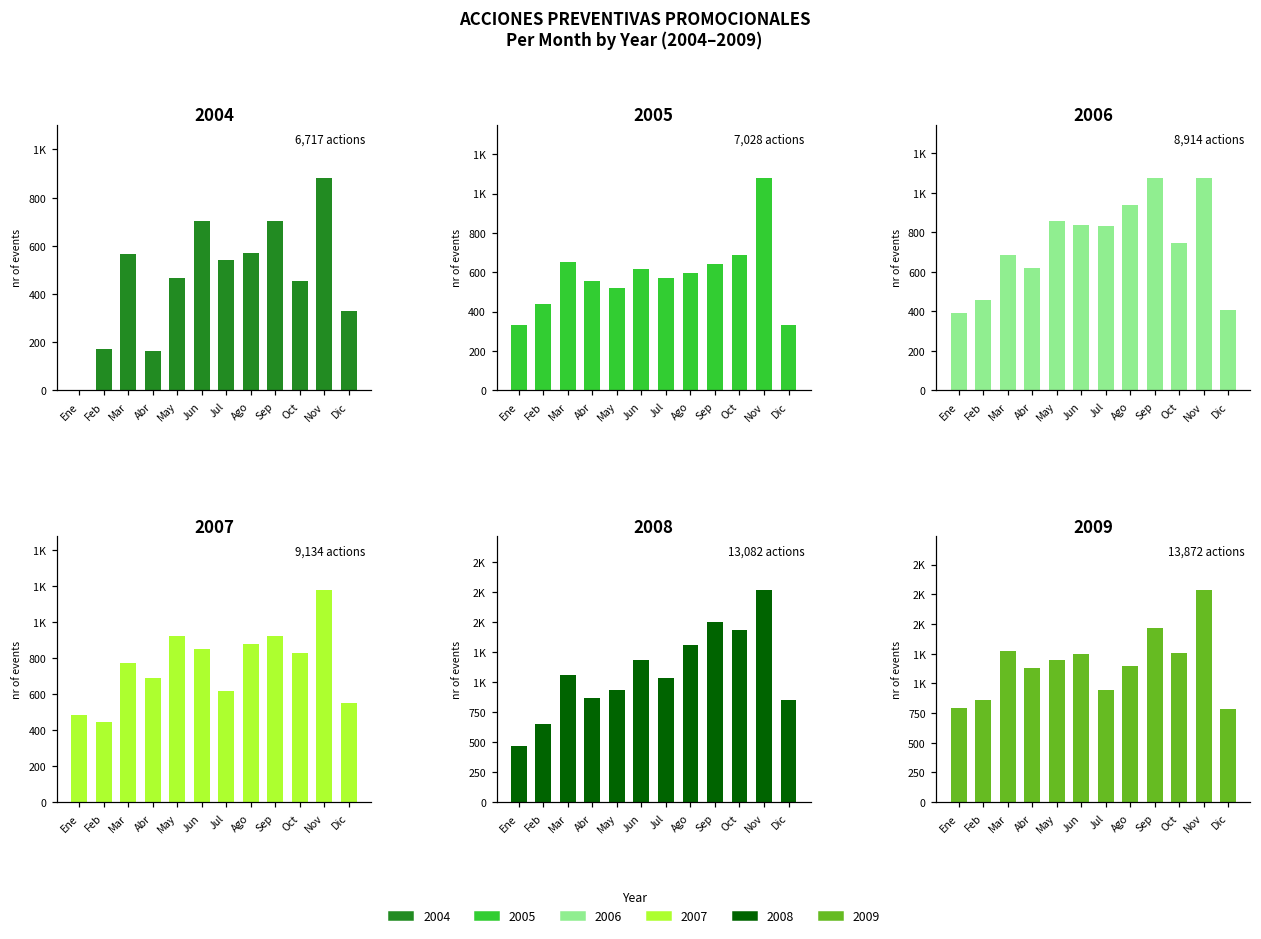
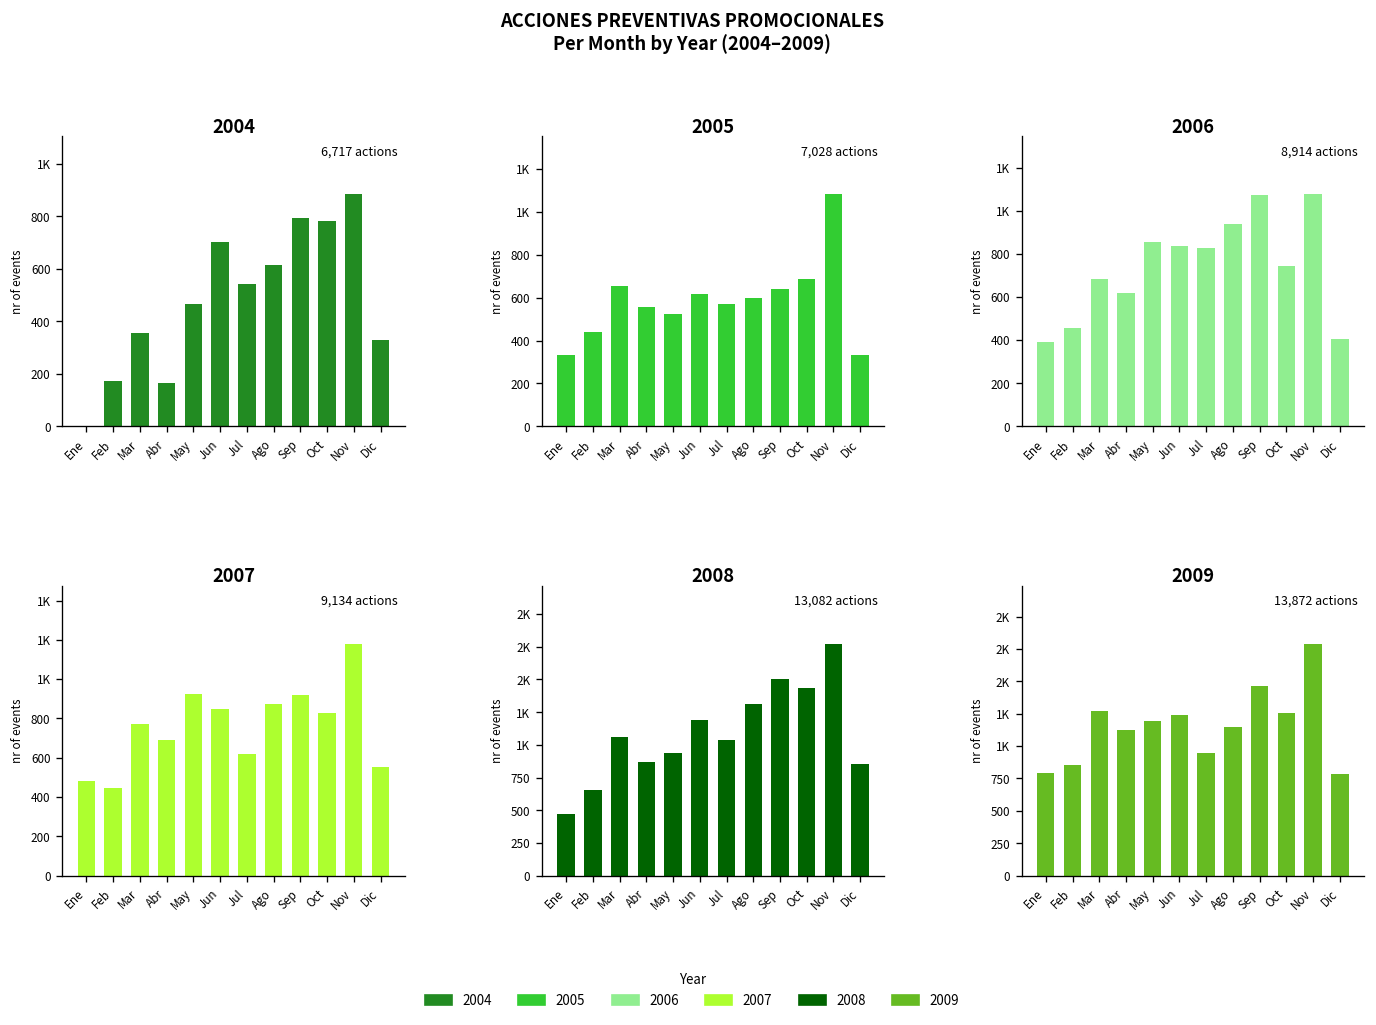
  {
    "2004": {
      "Ene": 0,
      "Feb": 170,
-     "Mar": 570,
+     "Mar": 360,
      "Abr": 170,
      "May": 470,
      "Jun": 700,
      "Jul": 540,
-     "Ago": 570,
-     "Sep": 700,
-     "Oct": 460,
+     "Ago": 610,
+     "Sep": 800,
+     "Oct": 780,
      "Nov": 880,
      "Dic": 330
    }
  }
